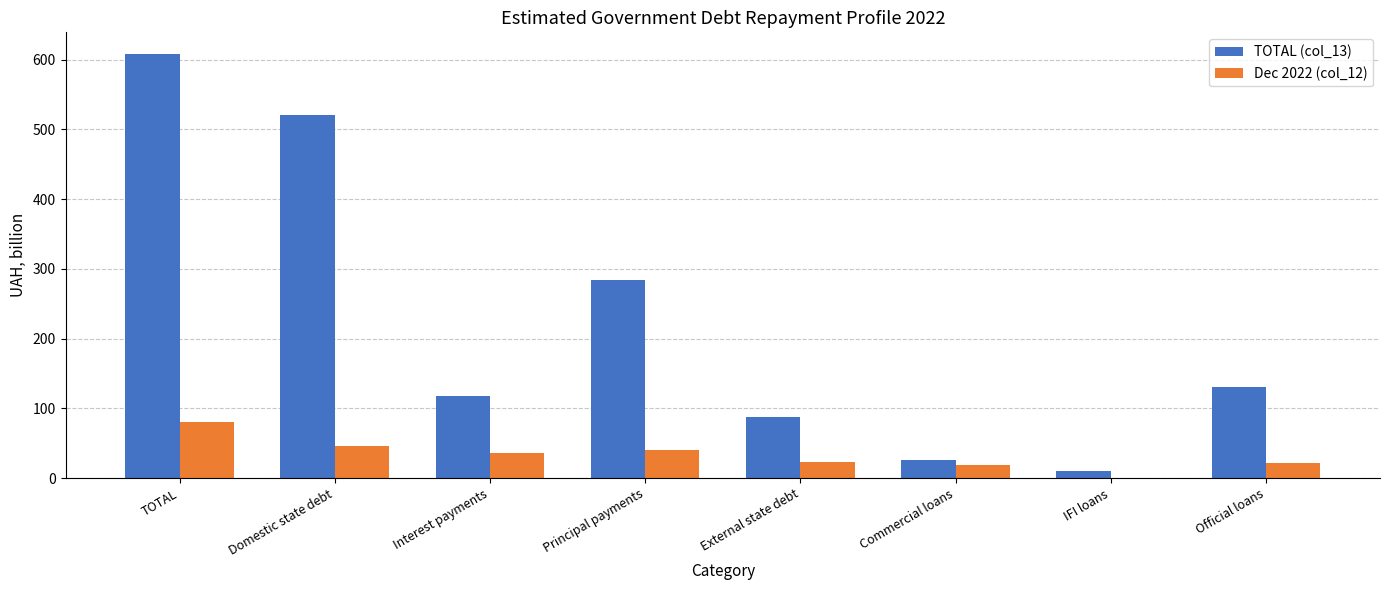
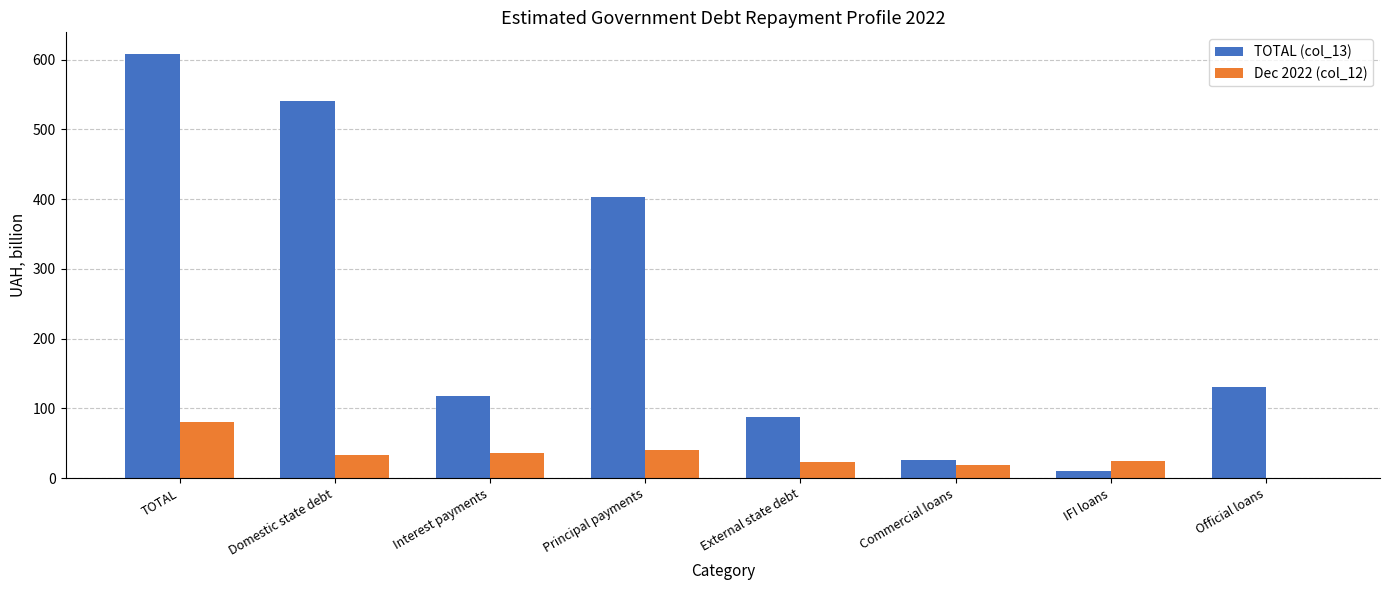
  {
    "TOTAL (col_13)": {
      "TOTAL": 610,
-     "Domestic state debt": 520,
+     "Domestic state debt": 540,
      "Interest payments": 120,
-     "Principal payments": 280,
+     "Principal payments": 400,
      "External state debt": 90,
      "Commercial loans": 30,
      "IFI loans": 10,
      "Official loans": 130
    },
    "Dec 2022 (col_12)": {
      "TOTAL": 80,
-     "Domestic state debt": 50,
+     "Domestic state debt": 30,
      "Interest payments": 40,
      "Principal payments": 40,
      "External state debt": 20,
      "Commercial loans": 20,
-     "IFI loans": 0,
-     "Official loans": 20
+     "IFI loans": 30,
+     "Official loans": 0
    }
  }
